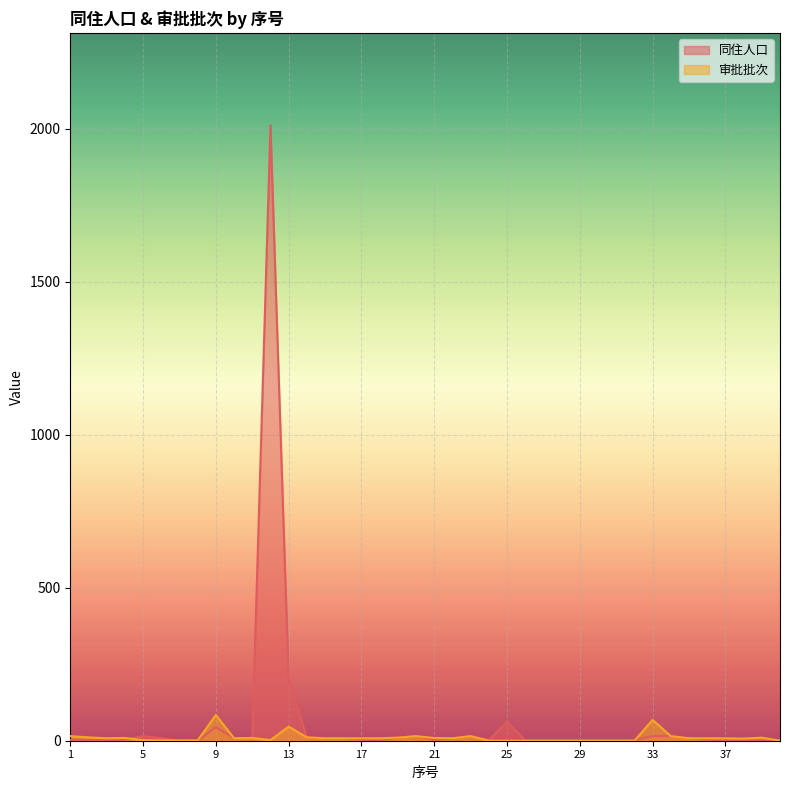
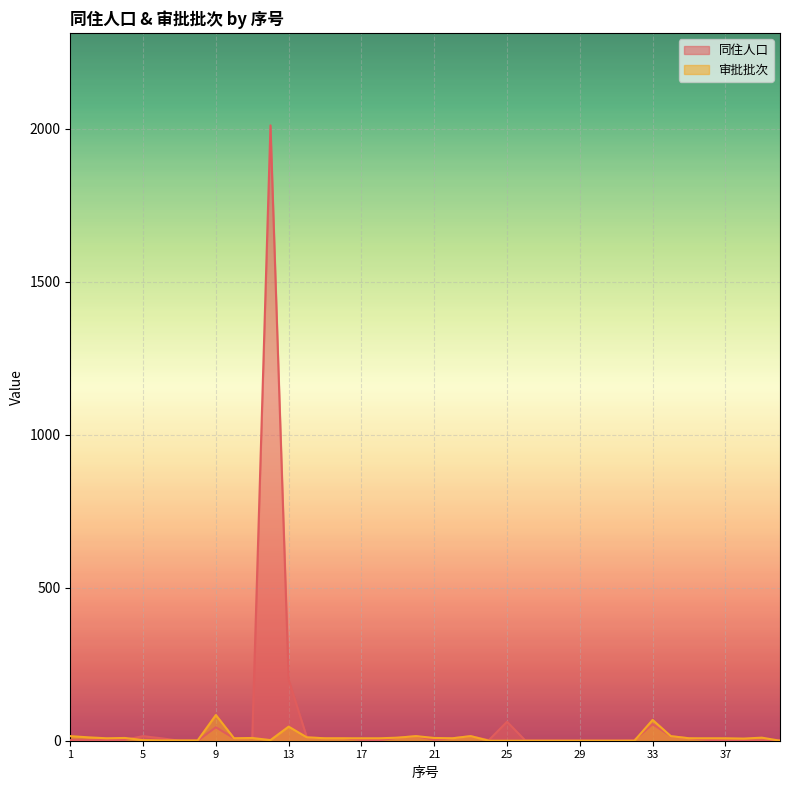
  {
    "同住人口": {
      "1": 0,
      "5": 20,
      "9": 40,
      "13": 200,
      "25": 60,
-     "33": 20
+     "33": 50
    },
    "审批批次": {
      "1": 20,
      "5": 0,
      "9": 80,
      "13": 50,
      "25": 0,
      "33": 70
    }
  }
